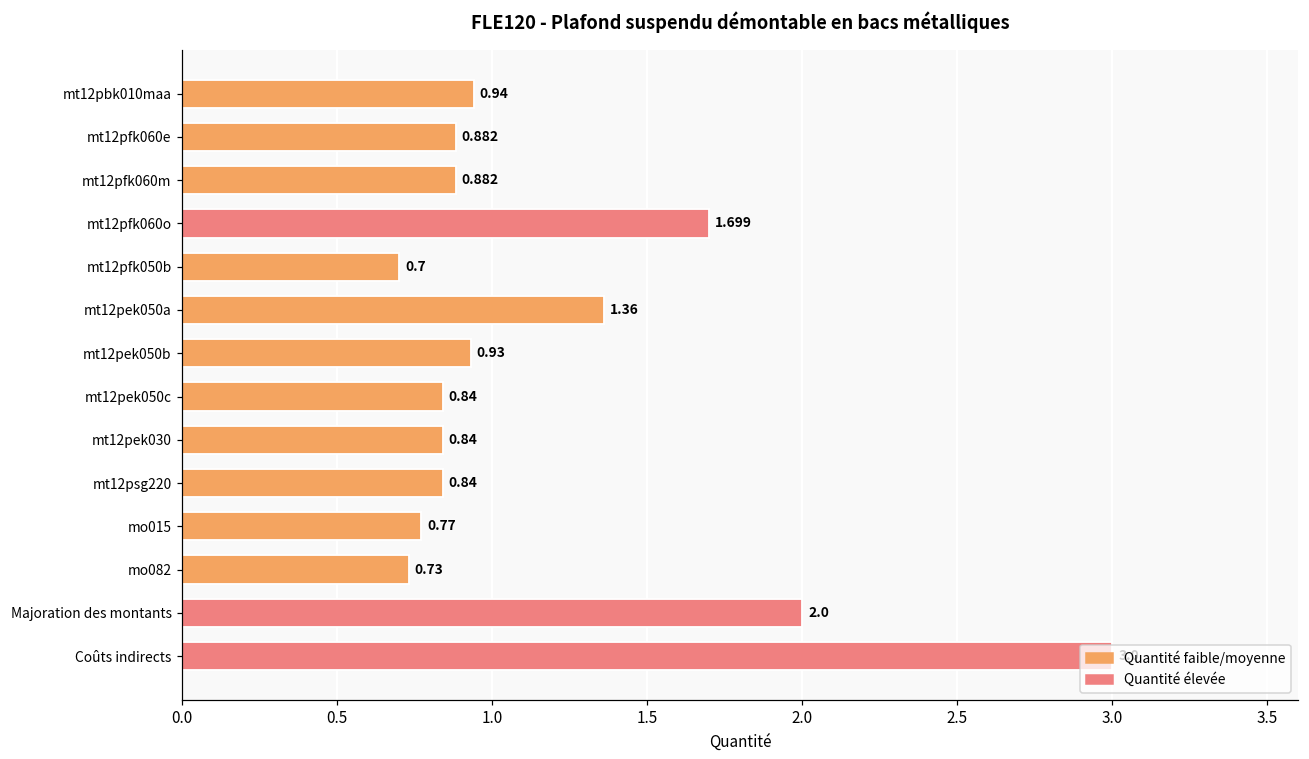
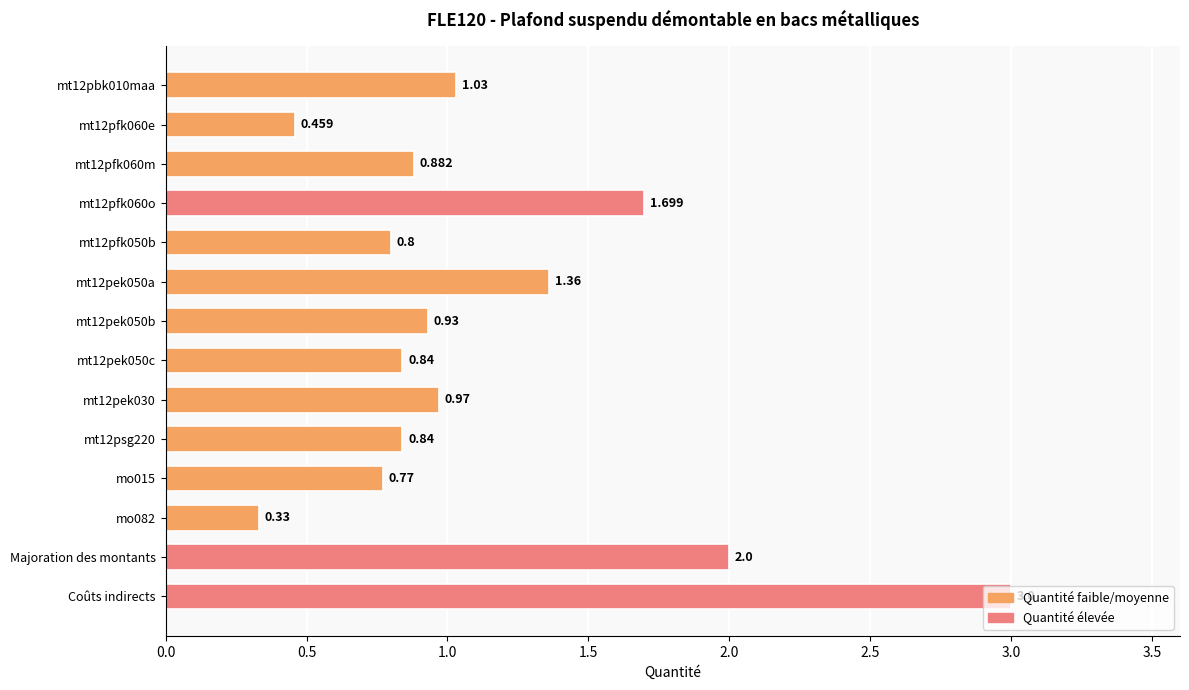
  {
-   "mt12pbk010maa": 0.94,
-   "mt12pfk060e": 0.882,
+   "mt12pbk010maa": 1.03,
+   "mt12pfk060e": 0.459,
    "mt12pfk060m": 0.882,
    "mt12pfk060o": 1.699,
-   "mt12pfk050b": 0.7,
+   "mt12pfk050b": 0.8,
    "mt12pek050a": 1.36,
    "mt12pek050b": 0.93,
    "mt12pek050c": 0.84,
-   "mt12pek030": 0.84,
+   "mt12pek030": 0.97,
    "mt12psg220": 0.84,
    "mo015": 0.77,
-   "mo082": 0.73,
+   "mo082": 0.33,
    "Majoration des montants": 2.0
  }
